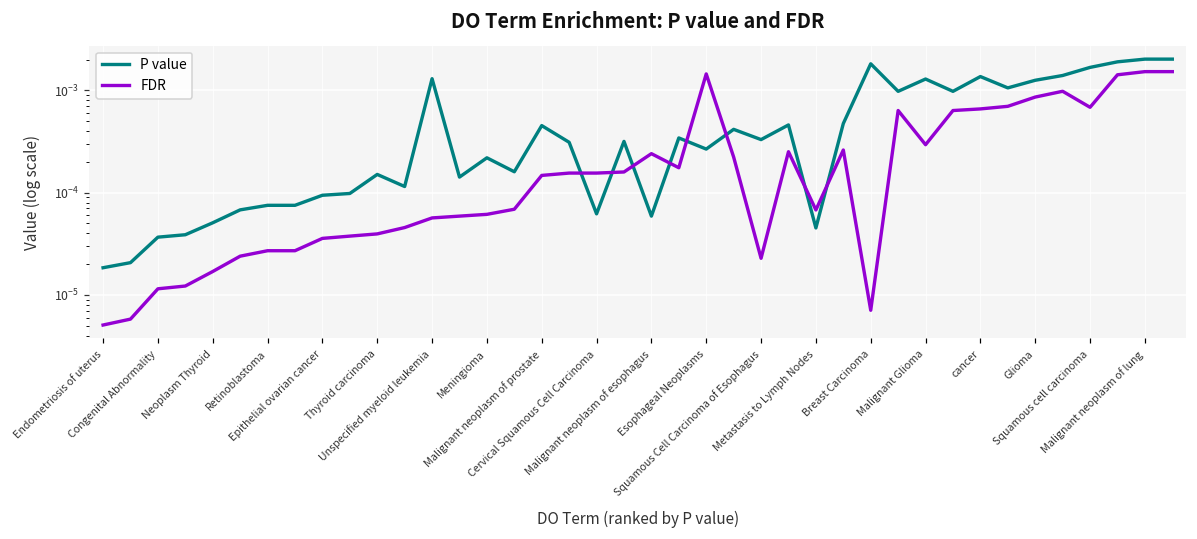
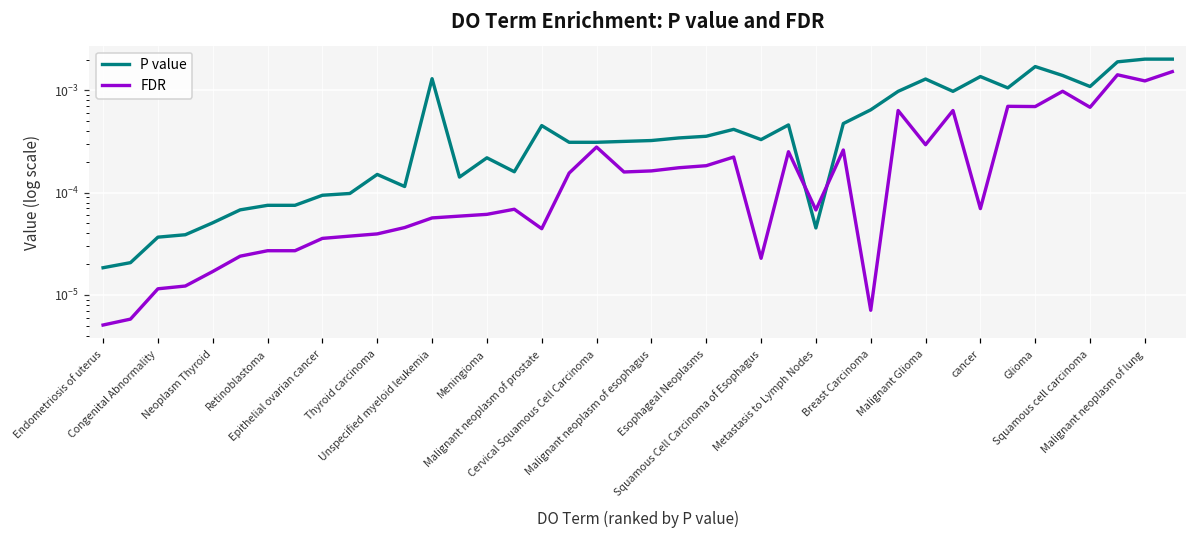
  {
    "P value": {
      "Endometriosis of uterus": 0.000018,
      "Congenital Abnormality": 0.000037,
      "Neoplasm Thyroid": 0.00005,
      "Retinoblastoma": 0.00008,
      "Epithelial ovarian cancer": 0.00009,
      "Thyroid carcinoma": 0.00015,
      "Unspecified myeloid leukemia": 0.0013,
      "Meningioma": 0.00022,
      "Malignant neoplasm of prostate": 0.0005,
-     "Cervical Squamous Cell Carcinoma": 0.00006,
-     "Malignant neoplasm of esophagus": 0.00006,
-     "Esophageal Neoplasms": 0.00027,
+     "Cervical Squamous Cell Carcinoma": 0.00031,
+     "Malignant neoplasm of esophagus": 0.00032,
+     "Esophageal Neoplasms": 0.00036,
      "Squamous Cell Carcinoma of Esophagus": 0.00033,
      "Metastasis to Lymph Nodes": 0.00005,
-     "Breast Carcinoma": 0.0018,
+     "Breast Carcinoma": 0.0006,
      "Malignant Glioma": 0.0013,
      "cancer": 0.0014,
-     "Glioma": 0.0013,
-     "Squamous cell carcinoma": 0.0017,
+     "Glioma": 0.0017,
+     "Squamous cell carcinoma": 0.0011,
      "Malignant neoplasm of lung": 0.0020
    },
    "FDR": {
      "Endometriosis of uterus": 0.000005,
      "Congenital Abnormality": 0.000011,
      "Neoplasm Thyroid": 0.000017,
      "Retinoblastoma": 0.000027,
      "Epithelial ovarian cancer": 0.000036,
      "Thyroid carcinoma": 0.00004,
      "Unspecified myeloid leukemia": 0.00006,
      "Meningioma": 0.00006,
-     "Malignant neoplasm of prostate": 0.00015,
-     "Cervical Squamous Cell Carcinoma": 0.00016,
-     "Malignant neoplasm of esophagus": 0.00024,
-     "Esophageal Neoplasms": 0.0015,
+     "Malignant neoplasm of prostate": 0.00004,
+     "Cervical Squamous Cell Carcinoma": 0.00028,
+     "Malignant neoplasm of esophagus": 0.00016,
+     "Esophageal Neoplasms": 0.00018,
      "Squamous Cell Carcinoma of Esophagus": 0.000023,
      "Metastasis to Lymph Nodes": 0.00007,
      "Breast Carcinoma": 0.000007,
      "Malignant Glioma": 0.00029,
-     "cancer": 0.0007,
-     "Glioma": 0.0009,
+     "cancer": 0.00007,
+     "Glioma": 0.0007,
      "Squamous cell carcinoma": 0.0007,
-     "Malignant neoplasm of lung": 0.0015
+     "Malignant neoplasm of lung": 0.0012
    }
  }
